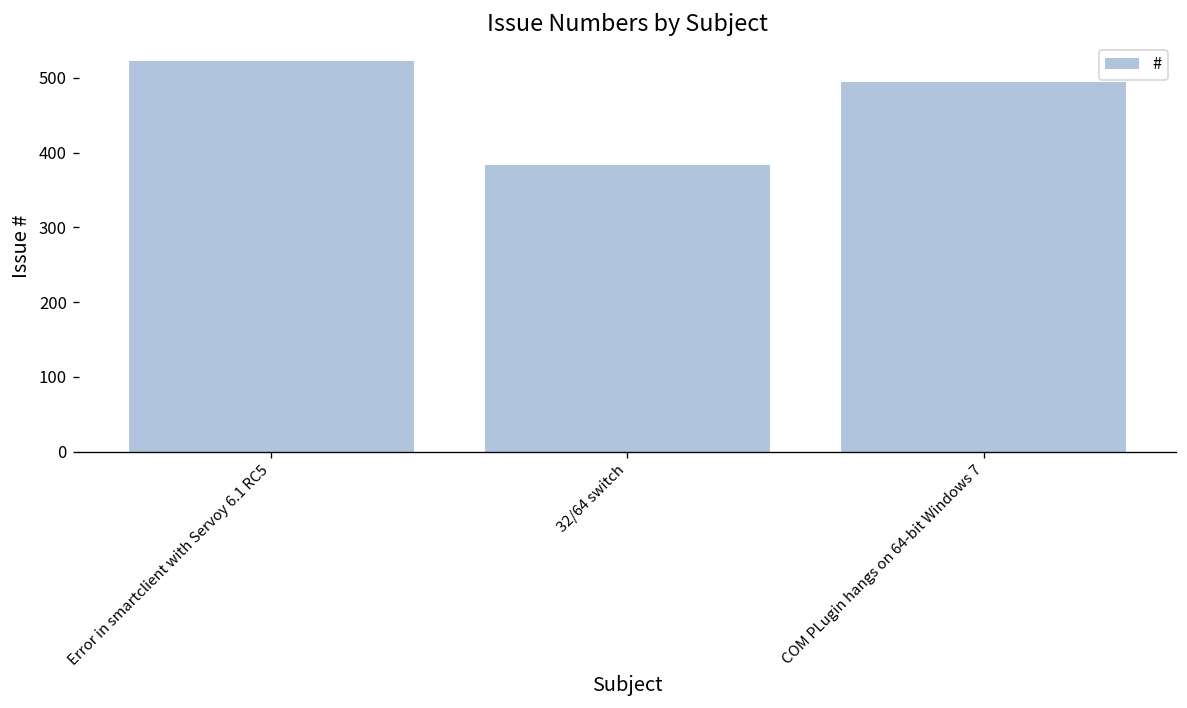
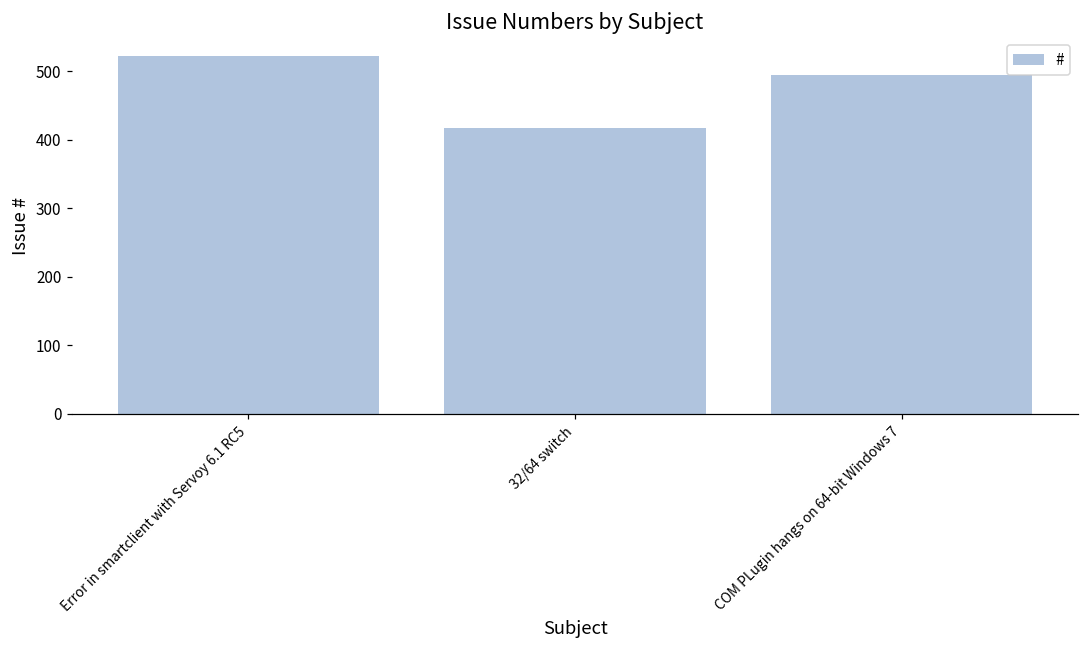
  {
    "Error in smartclient with Servoy 6.1 RC5": 520,
-   "32/64 switch": 380,
+   "32/64 switch": 420,
    "COM PLugin hangs on 64-bit Windows 7": 500
  }
